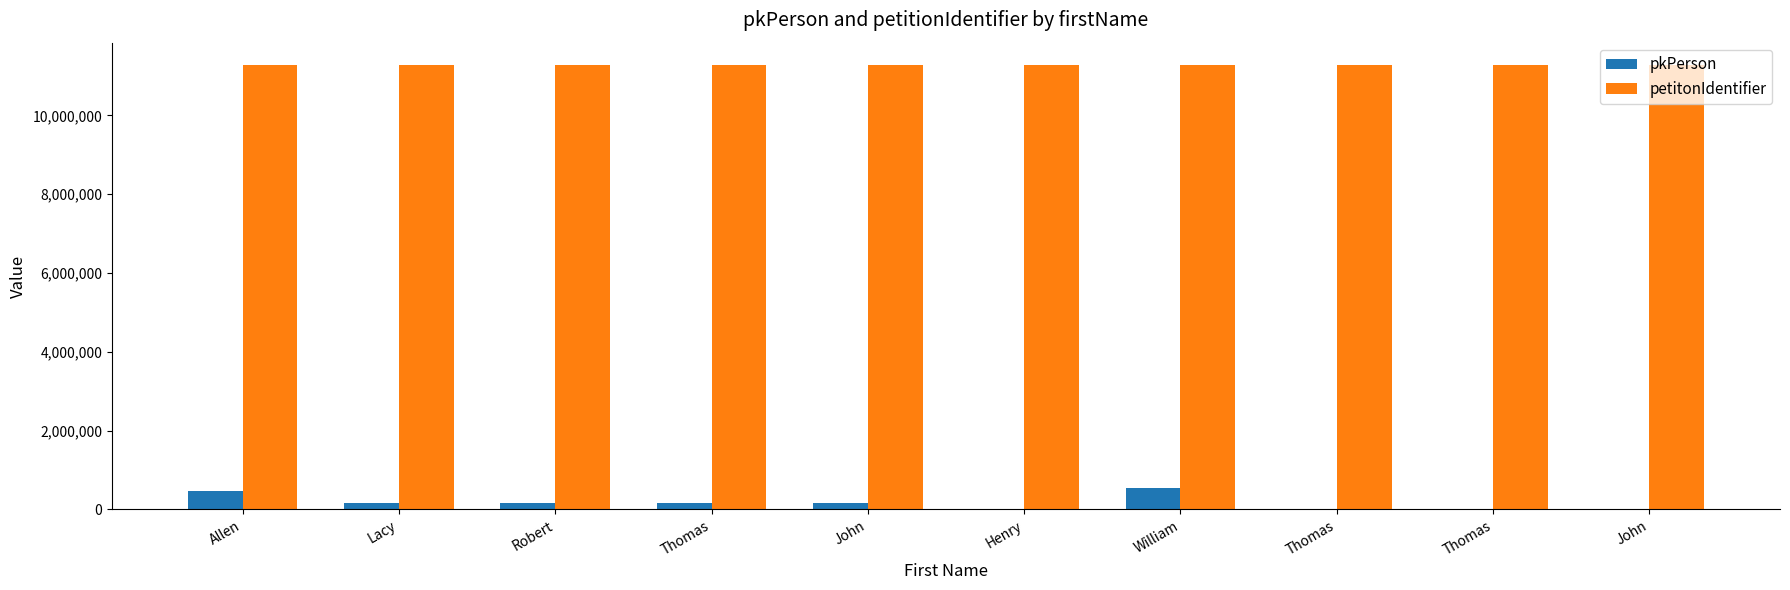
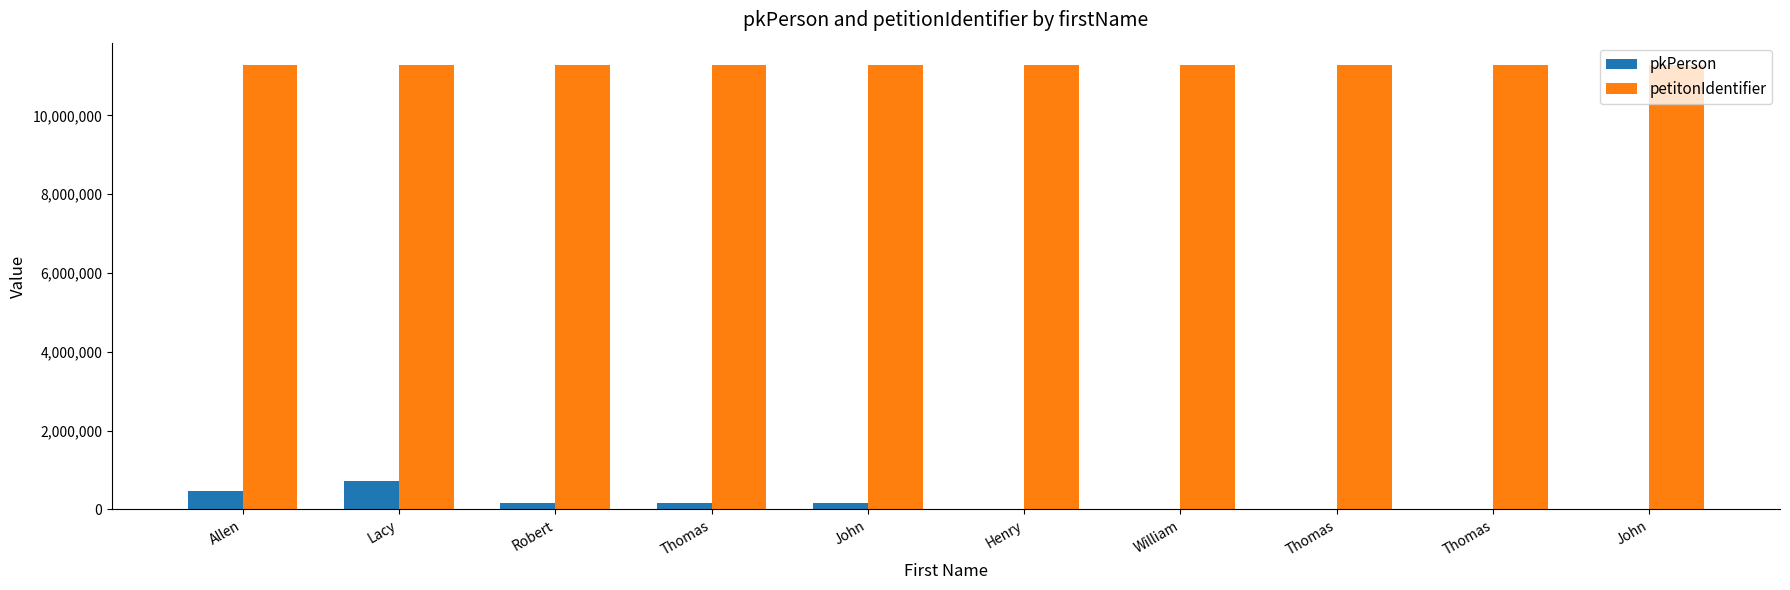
  {
    "pkPerson": {
      "Allen": "500,000",
-     "Lacy": "200,000",
+     "Lacy": "700,000",
      "Robert": "200,000",
-     "William": "500,000"
+     "William": "0"
    },
    "petitonIdentifier": {
      "Allen": "11,300,000",
      "Lacy": "11,300,000",
      "Robert": "11,300,000",
      "Henry": "11,300,000",
      "William": "11,300,000"
    }
  }
